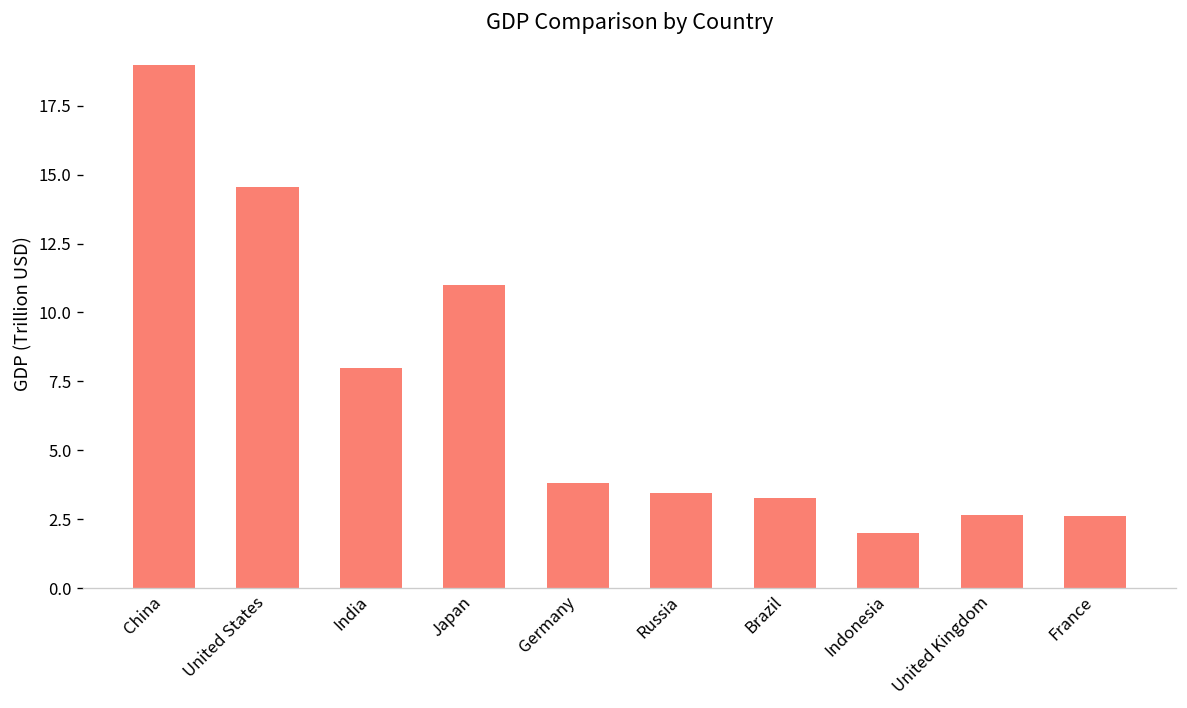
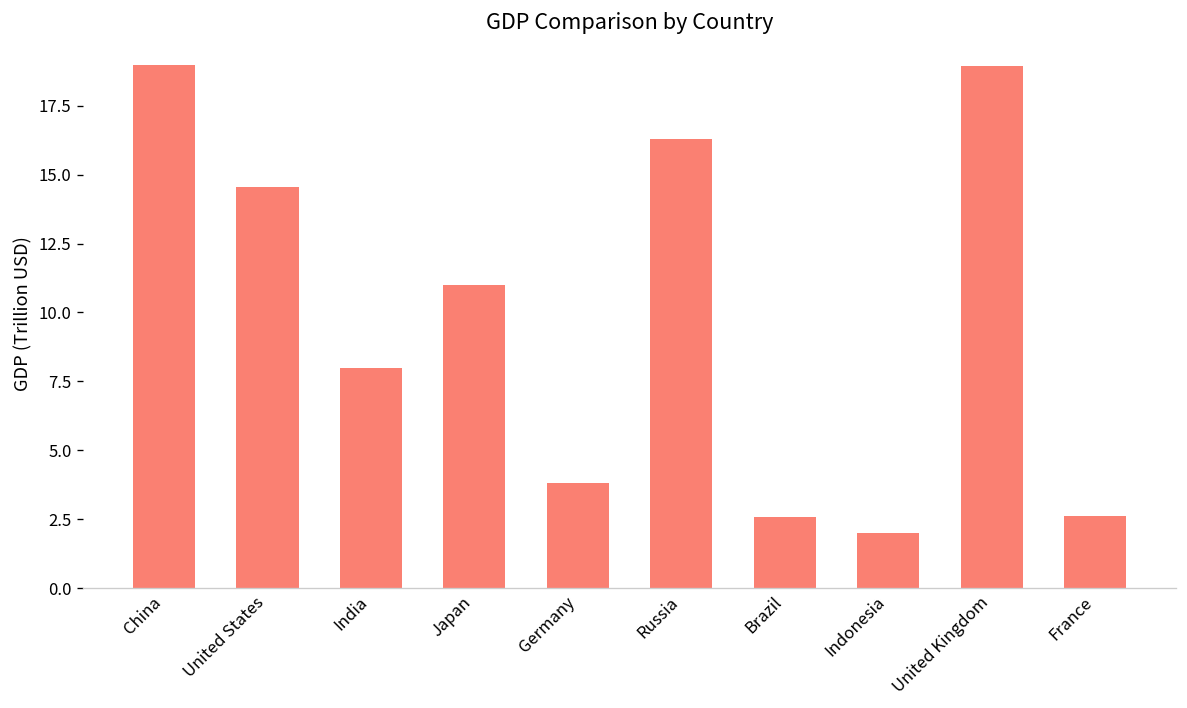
  {
    "China": 19.0,
    "United States": 14.6,
    "India": 8.0,
    "Japan": 11.0,
    "Germany": 3.8,
-   "Russia": 3.5,
-   "Brazil": 3.3,
+   "Russia": 16.3,
+   "Brazil": 2.6,
    "Indonesia": 2.0,
-   "United Kingdom": 2.6,
+   "United Kingdom": 18.9,
    "France": 2.6
  }
